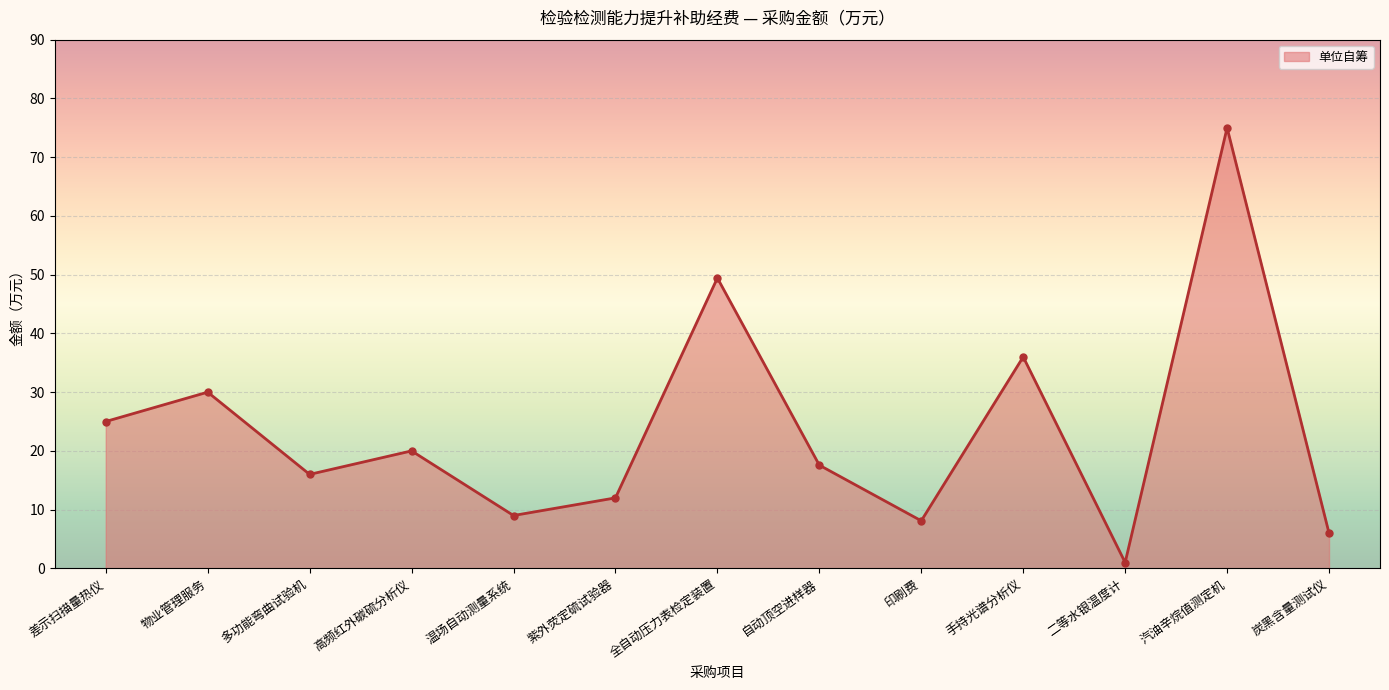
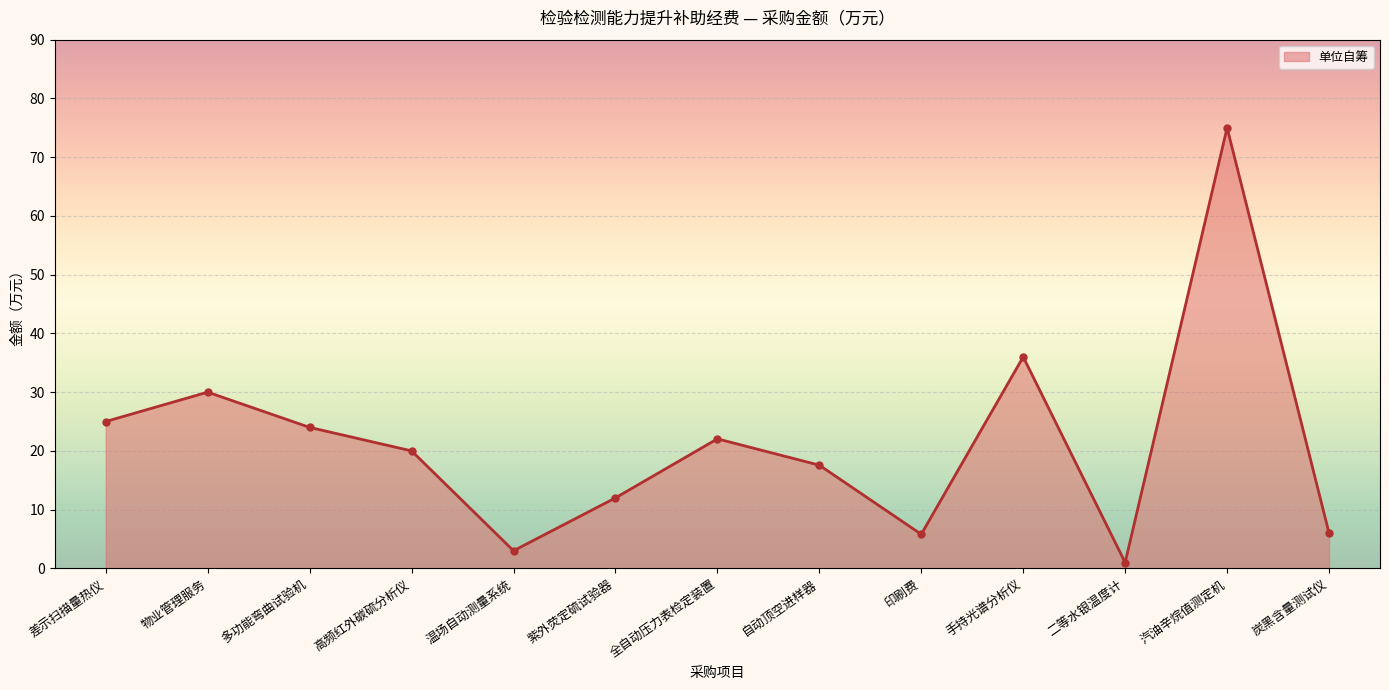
  {
    "差示扫描量热仪": 25,
    "物业管理服务": 30,
-   "多功能弯曲试验机": 16,
+   "多功能弯曲试验机": 24,
    "高频红外碳硫分析仪": 20,
-   "温场自动测量系统": 9,
+   "温场自动测量系统": 3,
    "紫外荧定硫试验器": 12,
-   "全自动压力表检定装置": 49,
+   "全自动压力表检定装置": 22,
    "自动顶空进样器": 18,
-   "印刷费": 8,
+   "印刷费": 6,
    "手持光谱分析仪": 36,
    "二等水银温度计": 1,
    "汽油辛烷值测定机": 75,
    "炭黑含量测试仪": 6
  }
